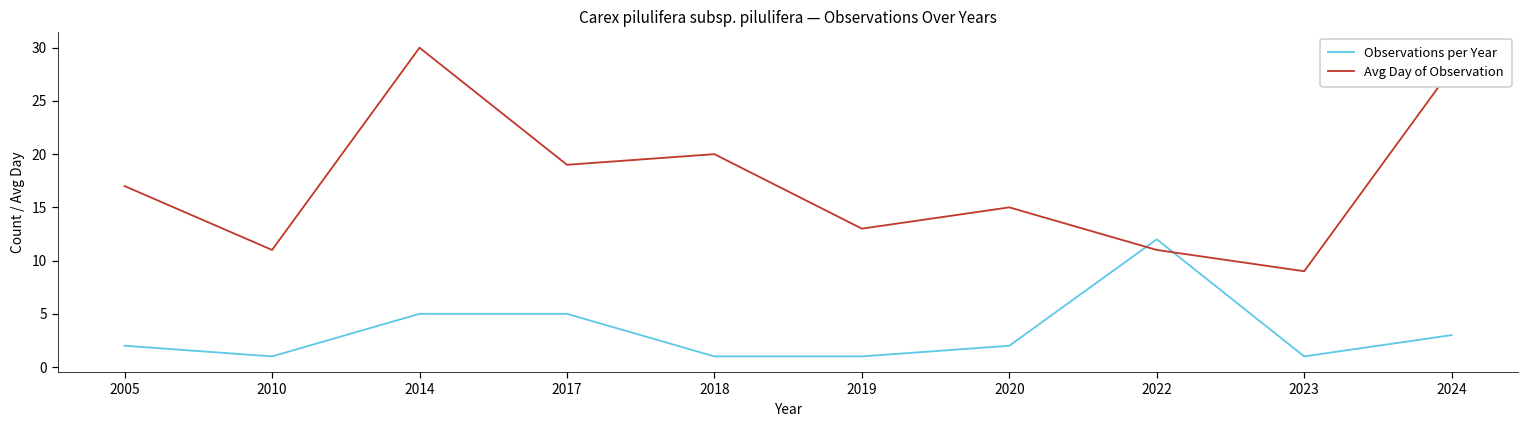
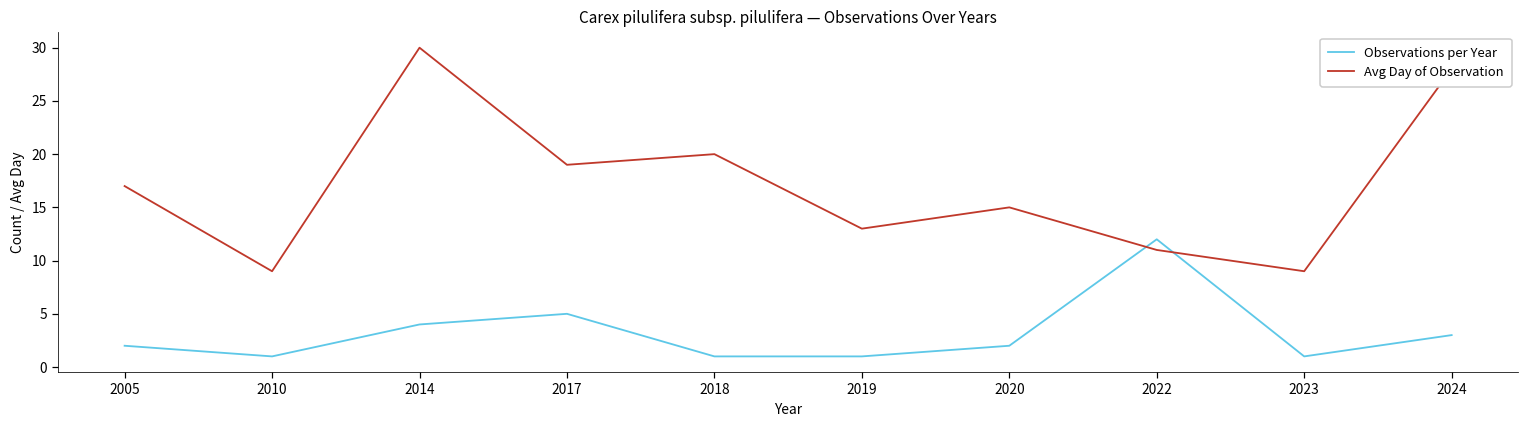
  {
    "Observations per Year": {
      "2005": 2,
      "2010": 1,
-     "2014": 5,
+     "2014": 4,
      "2017": 5,
      "2018": 1,
      "2019": 1,
      "2020": 2,
      "2022": 12,
      "2023": 1,
      "2024": 3
    },
    "Avg Day of Observation": {
      "2005": 17,
-     "2010": 11,
+     "2010": 9,
      "2014": 30,
      "2017": 19,
      "2018": 20,
      "2019": 13,
      "2020": 15,
      "2022": 11,
      "2023": 9
    }
  }
